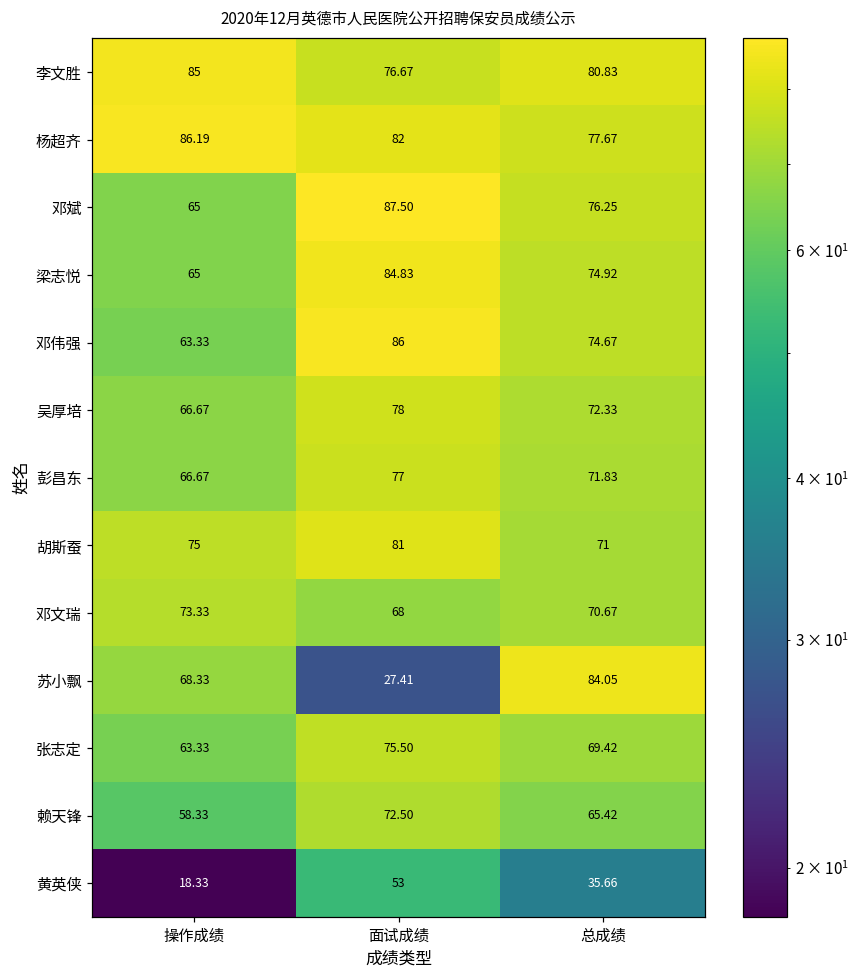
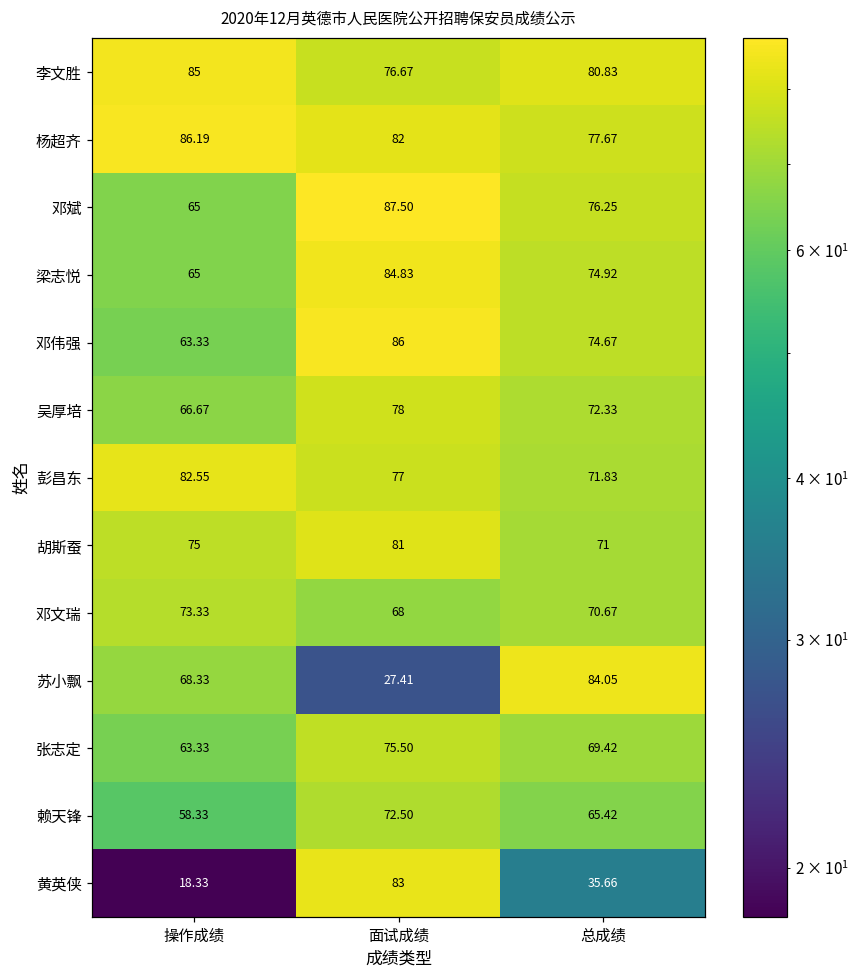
  {
    "李文胜": {
      "操作成绩": 85,
      "面试成绩": 76.67,
      "总成绩": 80.83
    },
    "杨超齐": {
      "操作成绩": 86.19,
      "面试成绩": 82,
      "总成绩": 77.67
    },
    "邓斌": {
      "操作成绩": 65,
      "面试成绩": 87.50,
      "总成绩": 76.25
    },
    "梁志悦": {
      "操作成绩": 65,
      "面试成绩": 84.83,
      "总成绩": 74.92
    },
    "邓伟强": {
      "操作成绩": 63.33,
      "面试成绩": 86,
      "总成绩": 74.67
    },
    "吴厚培": {
      "操作成绩": 66.67,
      "面试成绩": 78,
      "总成绩": 72.33
    },
    "彭昌东": {
-     "操作成绩": 66.67,
+     "操作成绩": 82.55,
      "面试成绩": 77,
      "总成绩": 71.83
    },
    "胡斯蚕": {
      "操作成绩": 75,
      "面试成绩": 81,
      "总成绩": 71
    },
    "邓文瑞": {
      "操作成绩": 73.33,
      "面试成绩": 68,
      "总成绩": 70.67
    },
    "苏小飘": {
      "操作成绩": 68.33,
      "面试成绩": 27.41,
      "总成绩": 84.05
    },
    "张志定": {
      "操作成绩": 63.33,
      "面试成绩": 75.50,
      "总成绩": 69.42
    },
    "赖天锋": {
      "操作成绩": 58.33,
      "面试成绩": 72.50,
      "总成绩": 65.42
    },
    "黄英侠": {
      "操作成绩": 18.33,
-     "面试成绩": 53,
+     "面试成绩": 83,
      "总成绩": 35.66
    }
  }
